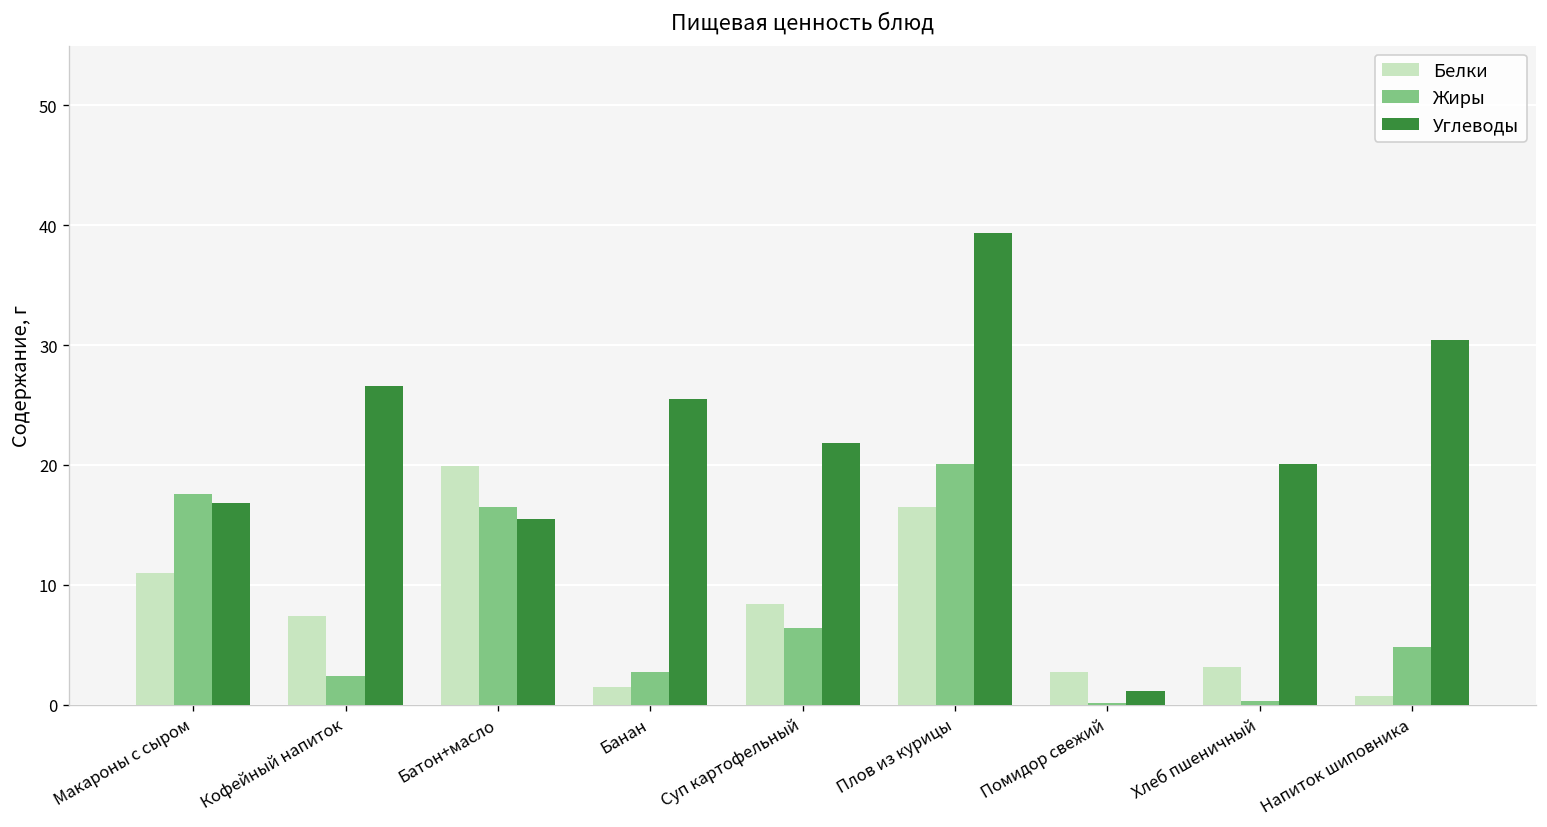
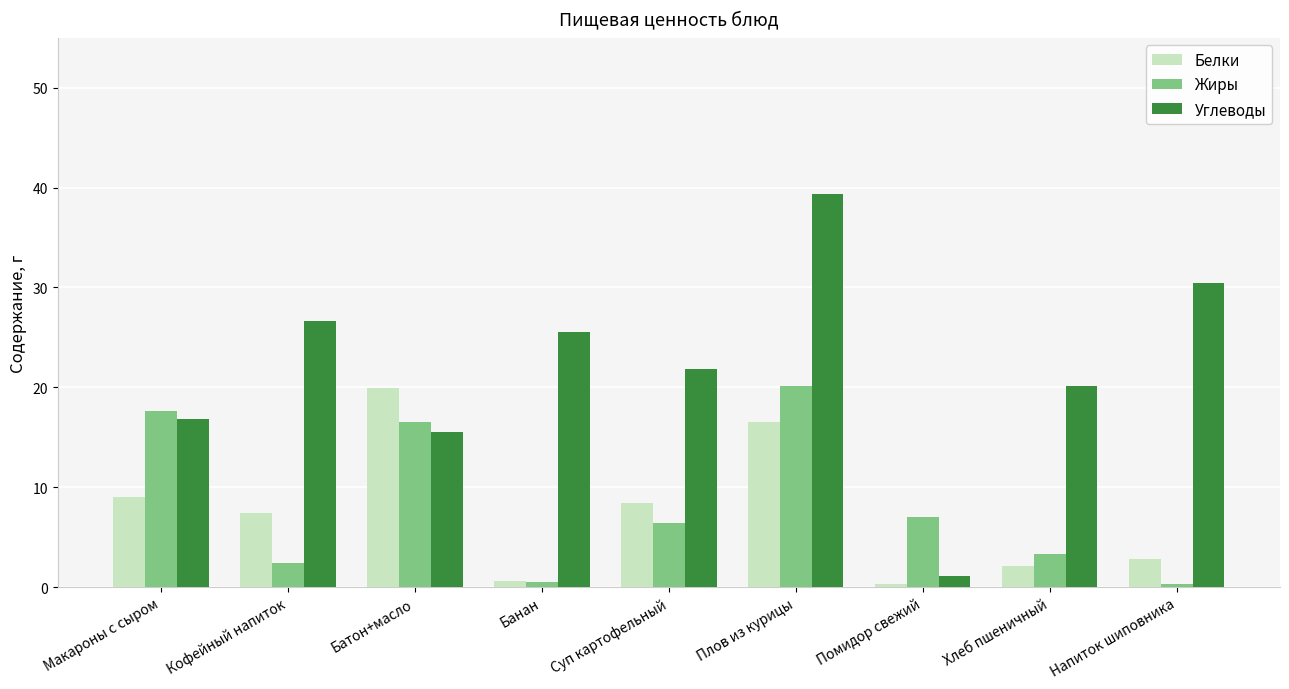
  {
    "Белки": {
-     "Макароны с сыром": 11,
+     "Макароны с сыром": 9,
      "Кофейный напиток": 7,
      "Батон+масло": 20,
-     "Банан": 2,
+     "Банан": 1,
      "Суп картофельный": 8,
      "Плов из курицы": 17,
-     "Помидор свежий": 3,
-     "Хлеб пшеничный": 3,
-     "Напиток шиповника": 1
+     "Помидор свежий": 0,
+     "Хлеб пшеничный": 2,
+     "Напиток шиповника": 3
    },
    "Жиры": {
      "Макароны с сыром": 18,
      "Кофейный напиток": 2,
      "Батон+масло": 17,
-     "Банан": 3,
+     "Банан": 1,
      "Суп картофельный": 6,
      "Плов из курицы": 20,
-     "Помидор свежий": 0,
-     "Хлеб пшеничный": 0,
-     "Напиток шиповника": 5
+     "Помидор свежий": 7,
+     "Хлеб пшеничный": 3,
+     "Напиток шиповника": 0
    },
    "Углеводы": {
      "Макароны с сыром": 17,
      "Кофейный напиток": 27,
      "Батон+масло": 16,
      "Банан": 26,
      "Суп картофельный": 22,
      "Плов из курицы": 39,
      "Помидор свежий": 1,
      "Хлеб пшеничный": 20,
      "Напиток шиповника": 30
    }
  }
